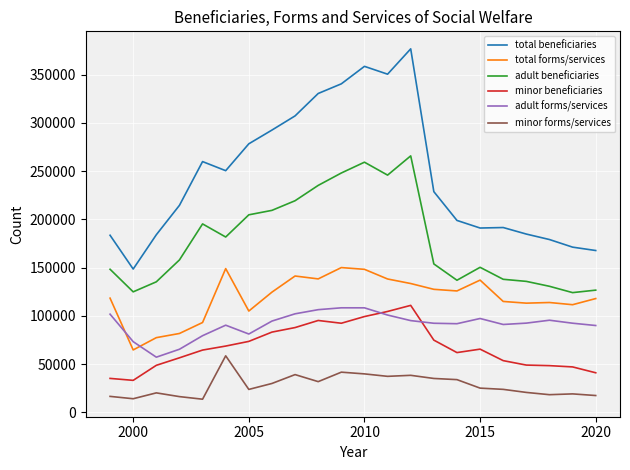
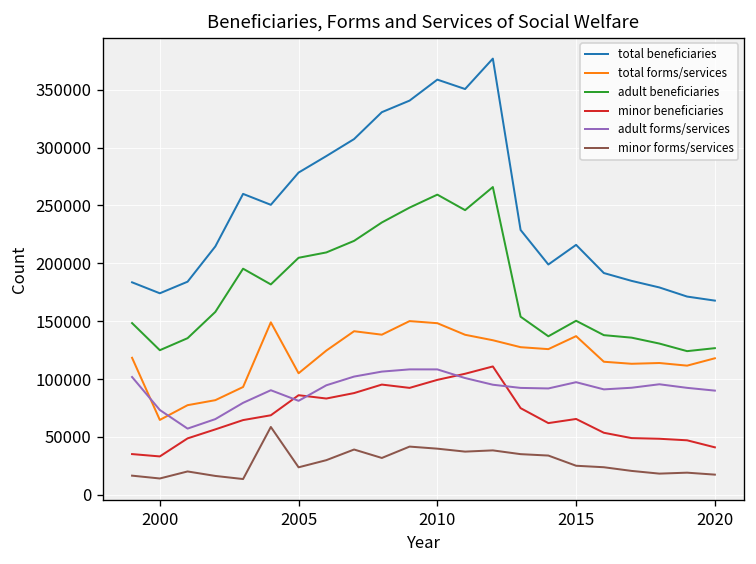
  {
    "total beneficiaries": {
-     "2000": 150000,
+     "2000": 170000,
      "2005": 280000,
      "2010": 360000,
-     "2015": 190000,
+     "2015": 220000,
      "2020": 170000
    },
    "total forms/services": {
      "2000": 60000,
      "2005": 110000,
      "2010": 150000,
      "2015": 140000,
      "2020": 120000
    },
    "adult beneficiaries": {
      "2000": 120000,
      "2005": 200000,
      "2010": 260000,
      "2015": 150000,
      "2020": 130000
    },
    "minor beneficiaries": {
      "2000": 30000,
-     "2005": 70000,
+     "2005": 90000,
      "2010": 100000,
      "2015": 70000,
      "2020": 40000
    },
    "adult forms/services": {
      "2000": 70000,
      "2005": 80000,
      "2010": 110000,
      "2015": 100000,
      "2020": 90000
    },
    "minor forms/services": {
      "2000": 10000,
      "2005": 20000,
      "2010": 40000,
      "2015": 30000,
      "2020": 20000
    }
  }
